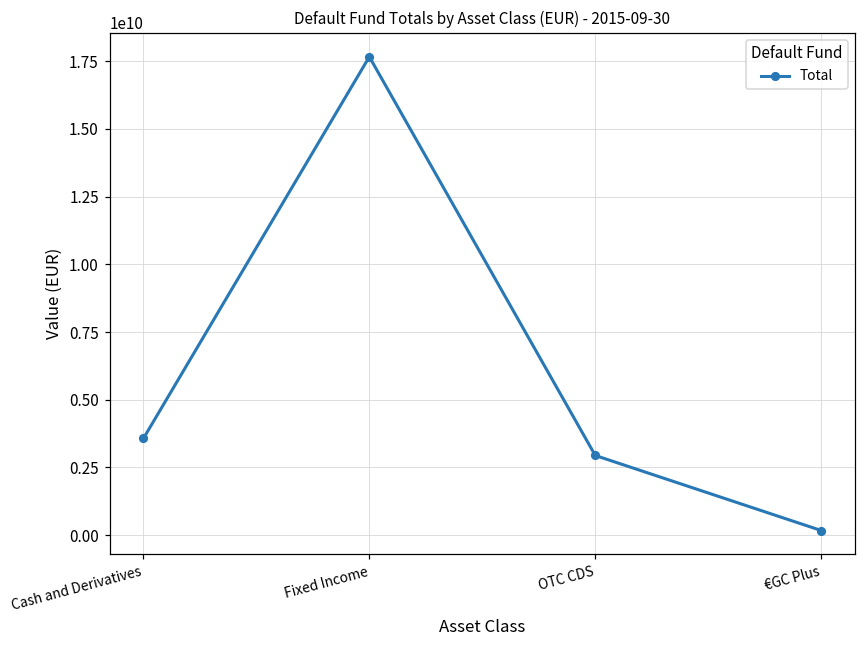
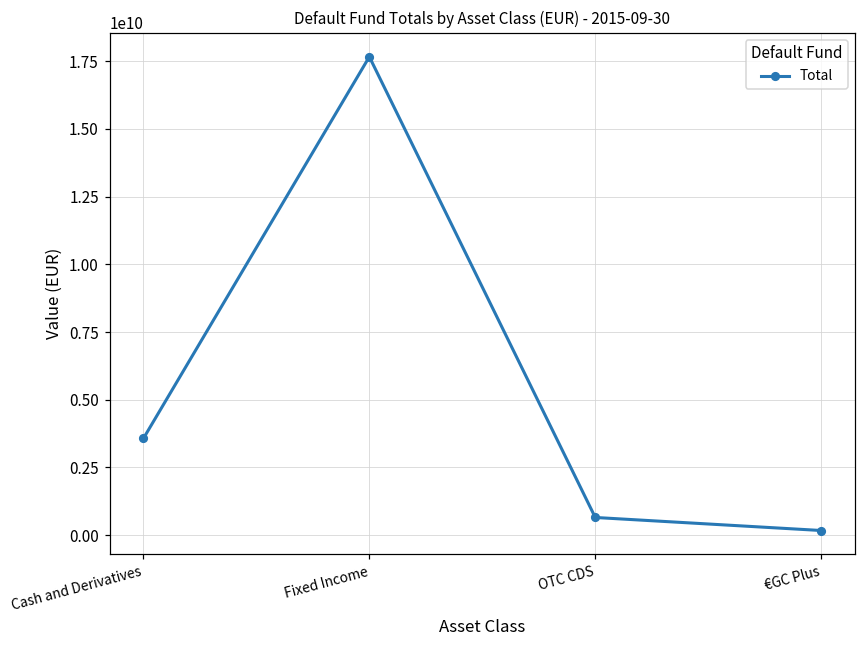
  {
    "Cash and Derivatives": 3600000000,
    "Fixed Income": 17700000000,
-   "OTC CDS": 2900000000,
+   "OTC CDS": 700000000,
    "€GC Plus": 200000000
  }
